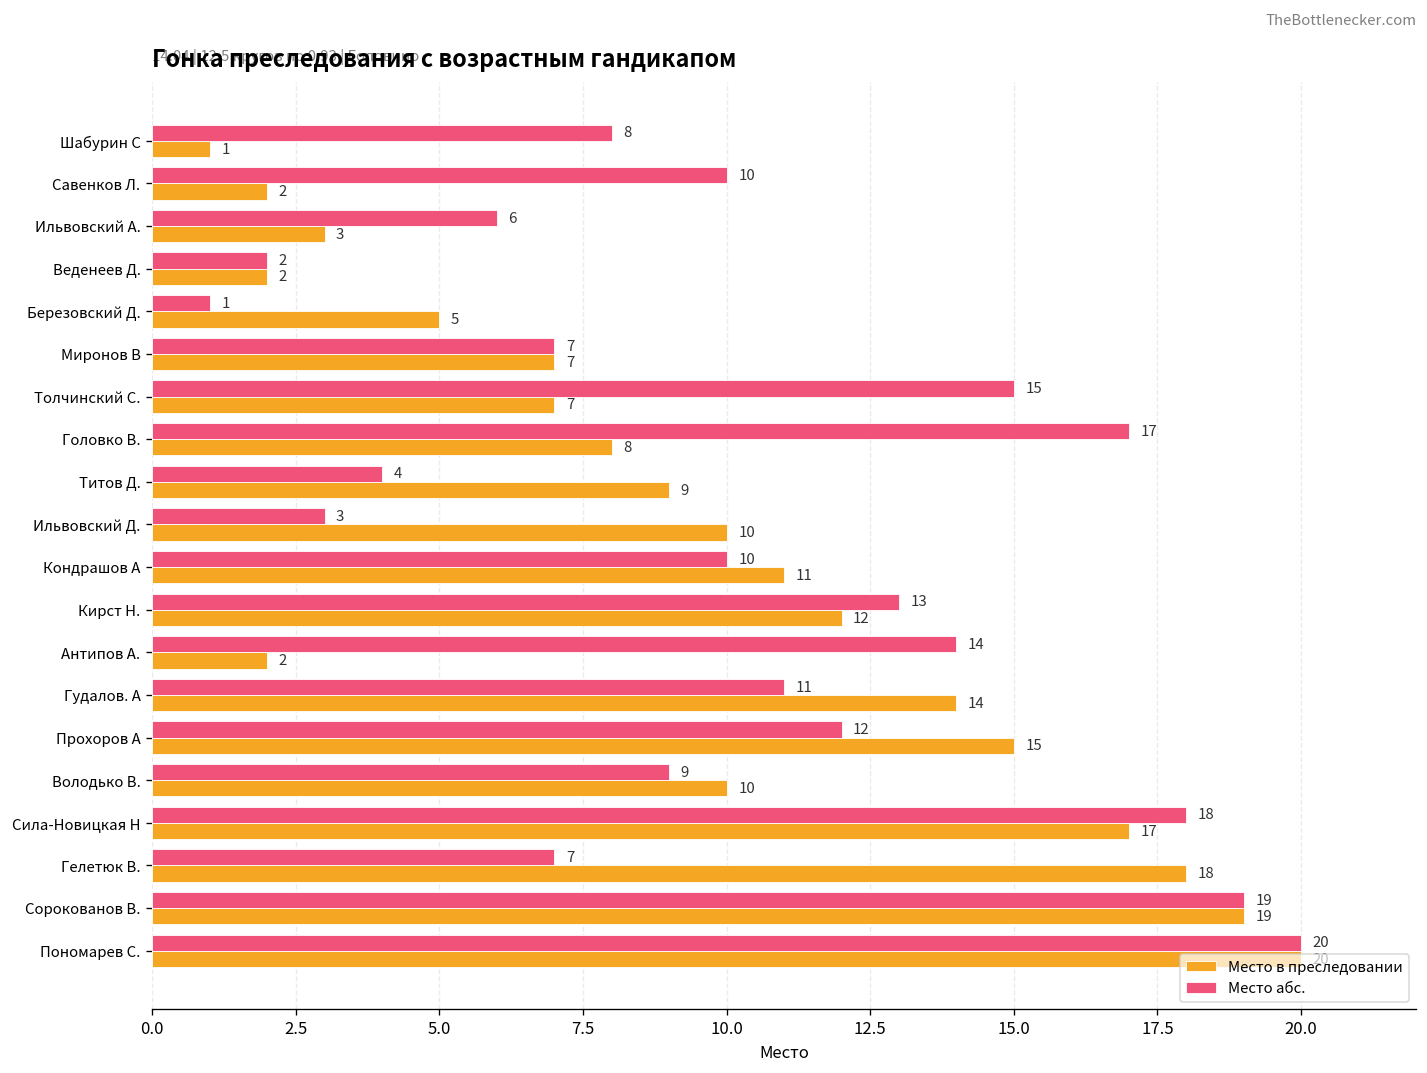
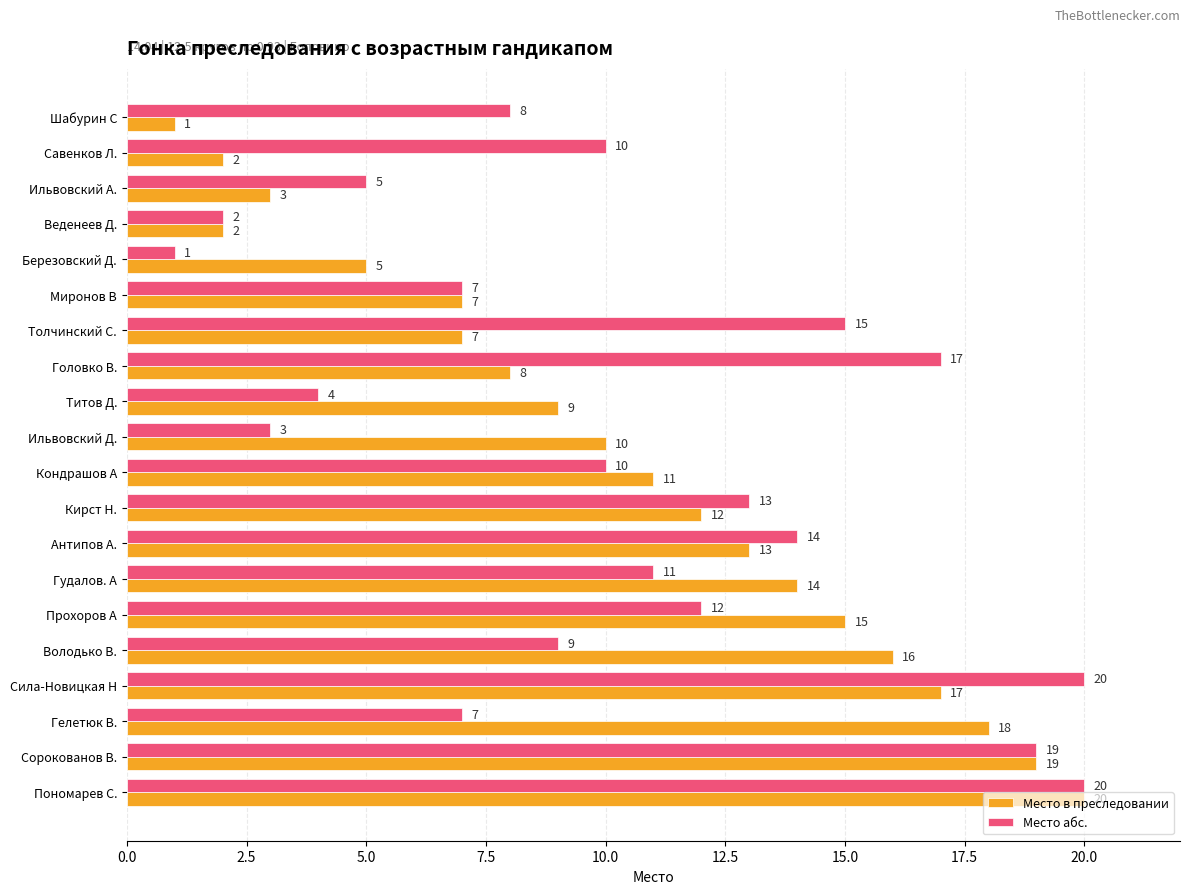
  {
    "Место в преследовании": {
      "Шабурин С": 1,
      "Савенков Л.": 2,
      "Ильвовский А.": 3,
      "Веденеев Д.": 2,
      "Березовский Д.": 5,
      "Миронов В": 7,
      "Толчинский С.": 7,
      "Головко В.": 8,
      "Титов Д.": 9,
      "Ильвовский Д.": 10,
      "Кондрашов А": 11,
      "Кирст Н.": 12,
-     "Антипов А.": 2,
+     "Антипов А.": 13,
      "Гудалов. А": 14,
      "Прохоров А": 15,
-     "Володько В.": 10,
+     "Володько В.": 16,
      "Сила-Новицкая Н": 17,
      "Гелетюк В.": 18,
      "Сорокованов В.": 19
    },
    "Место абс.": {
      "Шабурин С": 8,
      "Савенков Л.": 10,
-     "Ильвовский А.": 6,
+     "Ильвовский А.": 5,
      "Веденеев Д.": 2,
      "Березовский Д.": 1,
      "Миронов В": 7,
      "Толчинский С.": 15,
      "Головко В.": 17,
      "Титов Д.": 4,
      "Ильвовский Д.": 3,
      "Кондрашов А": 10,
      "Кирст Н.": 13,
      "Антипов А.": 14,
      "Гудалов. А": 11,
      "Прохоров А": 12,
      "Володько В.": 9,
-     "Сила-Новицкая Н": 18,
+     "Сила-Новицкая Н": 20,
      "Гелетюк В.": 7,
      "Сорокованов В.": 19,
      "Пономарев С.": 20
    }
  }
